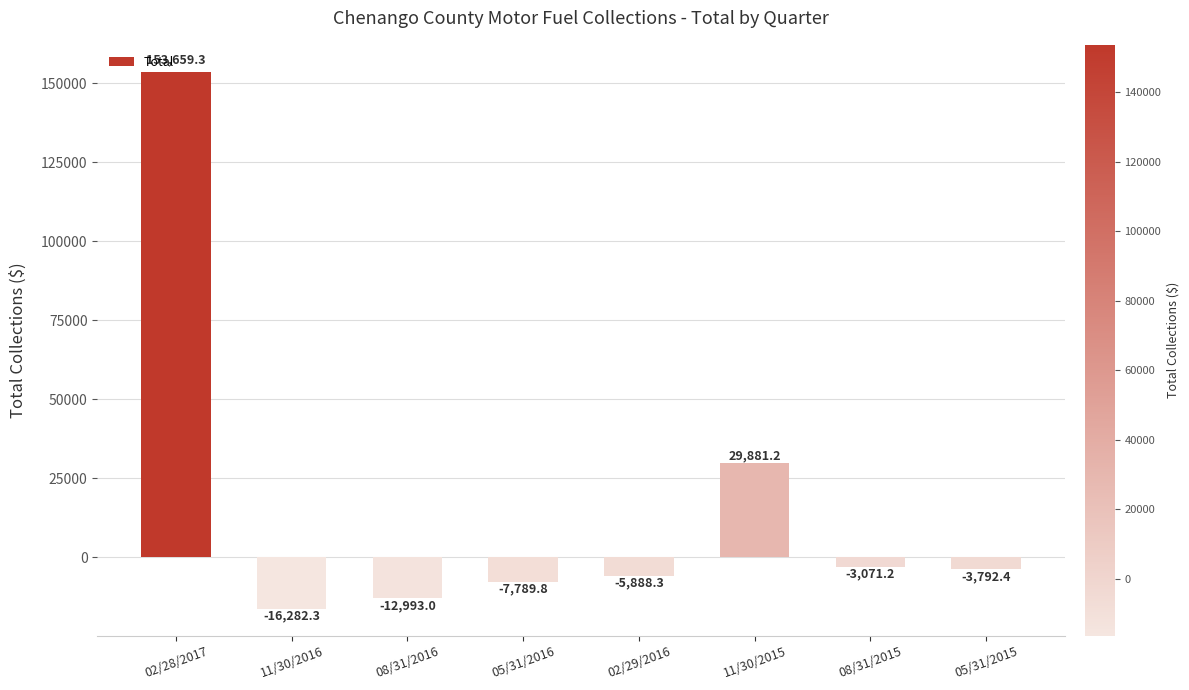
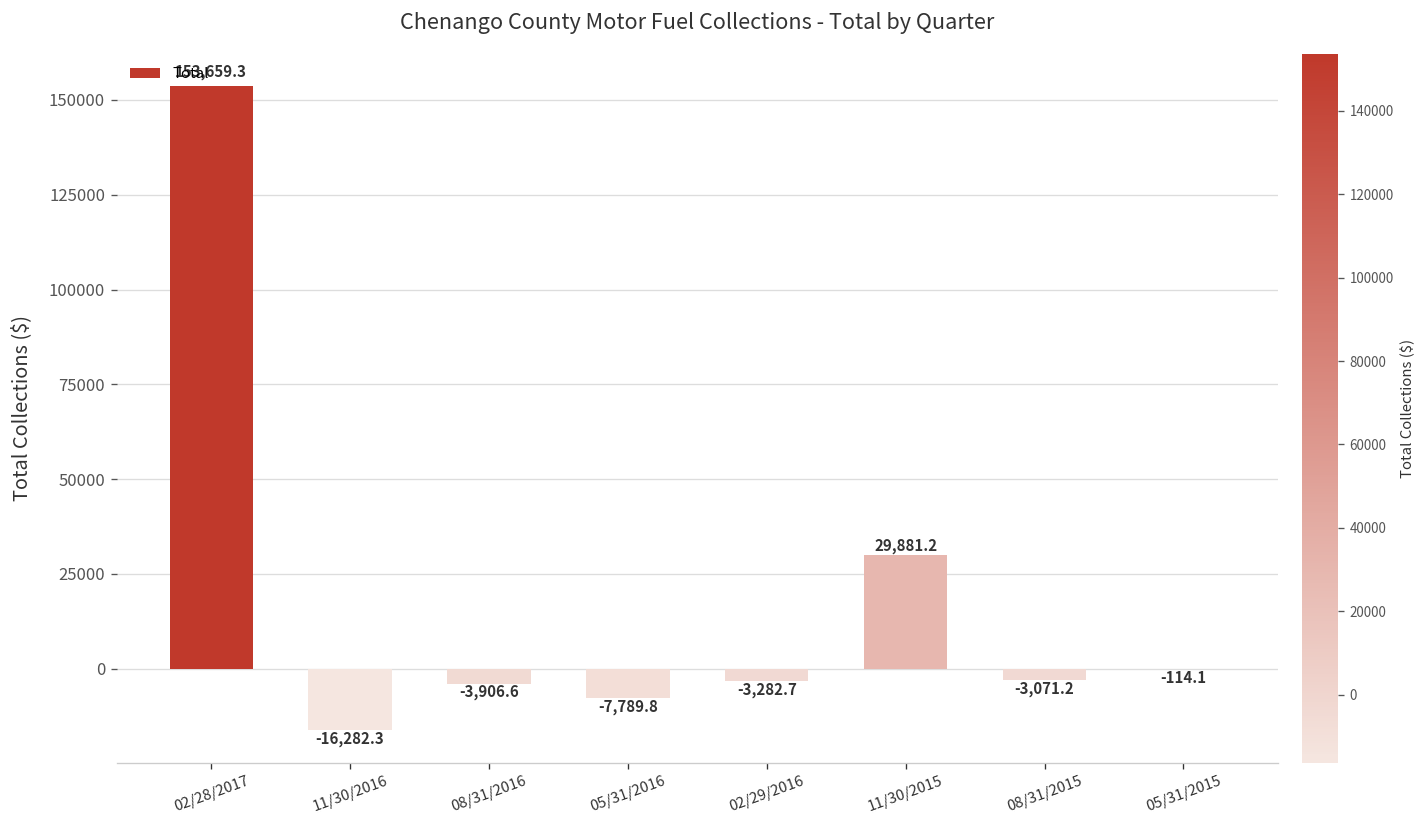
  {
    "02/28/2017": "153,659.3",
    "11/30/2016": "-16,282.3",
-   "08/31/2016": "-12,993.0",
+   "08/31/2016": "-3,906.6",
    "05/31/2016": "-7,789.8",
-   "02/29/2016": "-5,888.3",
+   "02/29/2016": "-3,282.7",
    "11/30/2015": "29,881.2",
    "08/31/2015": "-3,071.2",
-   "05/31/2015": "-3,792.4"
+   "05/31/2015": "-114.1"
  }
